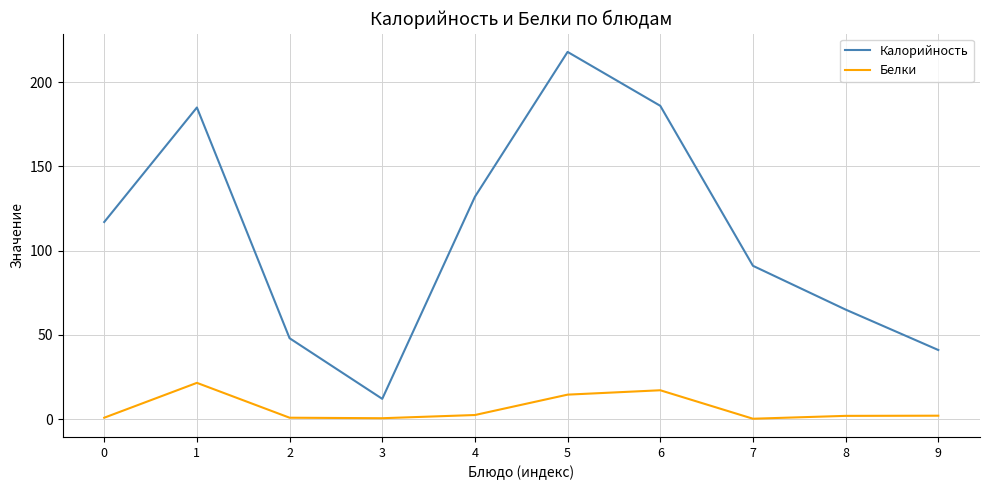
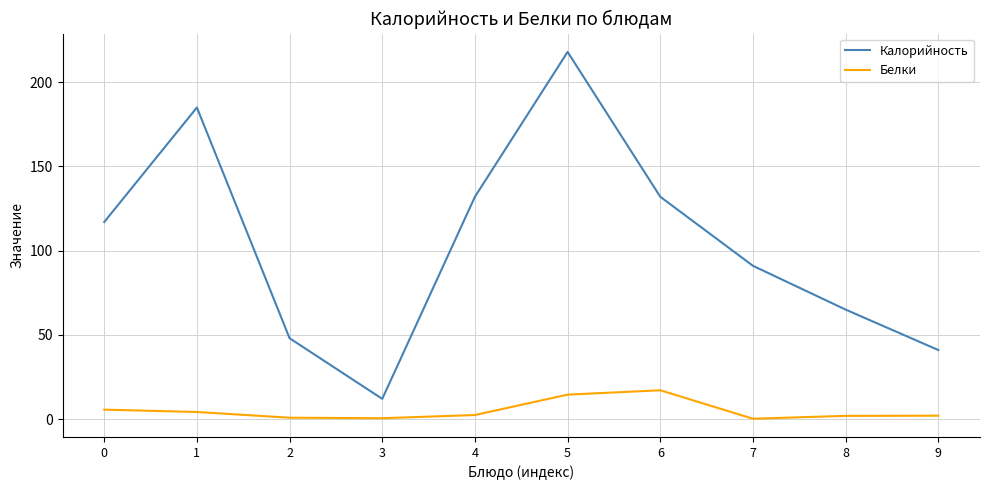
  {
    "Калорийность": {
      "0": 117,
      "1": 185,
      "2": 48,
      "3": 12,
      "4": 132,
      "5": 218,
-     "6": 186,
+     "6": 132,
      "7": 91,
      "8": 65,
      "9": 41
    },
    "Белки": {
-     "0": 1,
-     "1": 22,
+     "0": 6,
+     "1": 4,
      "2": 1,
      "3": 1,
      "4": 2,
      "5": 15,
      "6": 17,
      "7": 0,
      "8": 2,
      "9": 2
    }
  }
